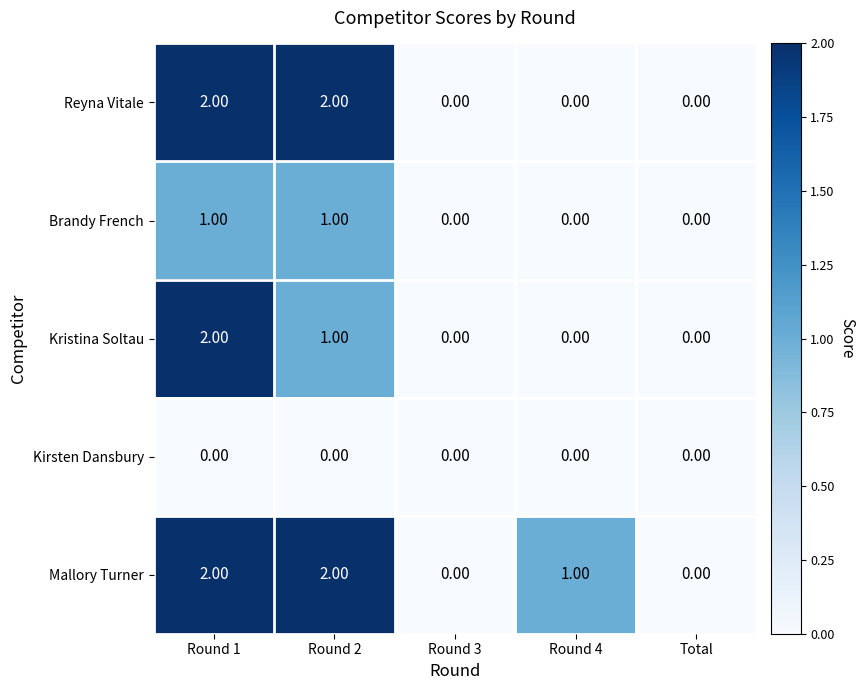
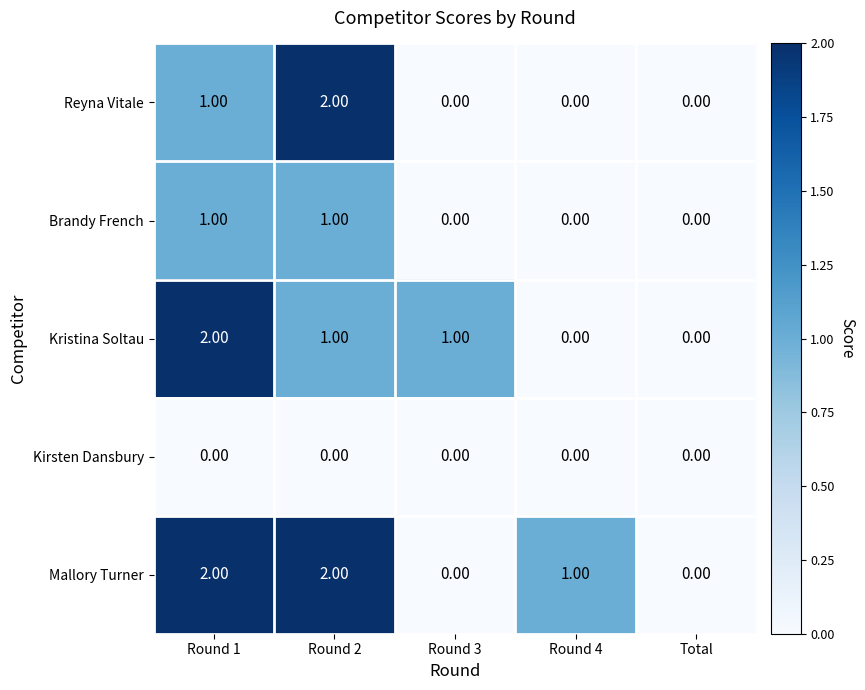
  {
    "Reyna Vitale": {
-     "Round 1": 2.00,
+     "Round 1": 1.00,
      "Round 2": 2.00,
      "Round 3": 0.00,
      "Round 4": 0.00,
      "Total": 0.00
    },
    "Brandy French": {
      "Round 1": 1.00,
      "Round 2": 1.00,
      "Round 3": 0.00,
      "Round 4": 0.00,
      "Total": 0.00
    },
    "Kristina Soltau": {
      "Round 1": 2.00,
      "Round 2": 1.00,
-     "Round 3": 0.00,
+     "Round 3": 1.00,
      "Round 4": 0.00,
      "Total": 0.00
    },
    "Kirsten Dansbury": {
      "Round 1": 0.00,
      "Round 2": 0.00,
      "Round 3": 0.00,
      "Round 4": 0.00,
      "Total": 0.00
    },
    "Mallory Turner": {
      "Round 1": 2.00,
      "Round 2": 2.00,
      "Round 3": 0.00,
      "Round 4": 1.00,
      "Total": 0.00
    }
  }
